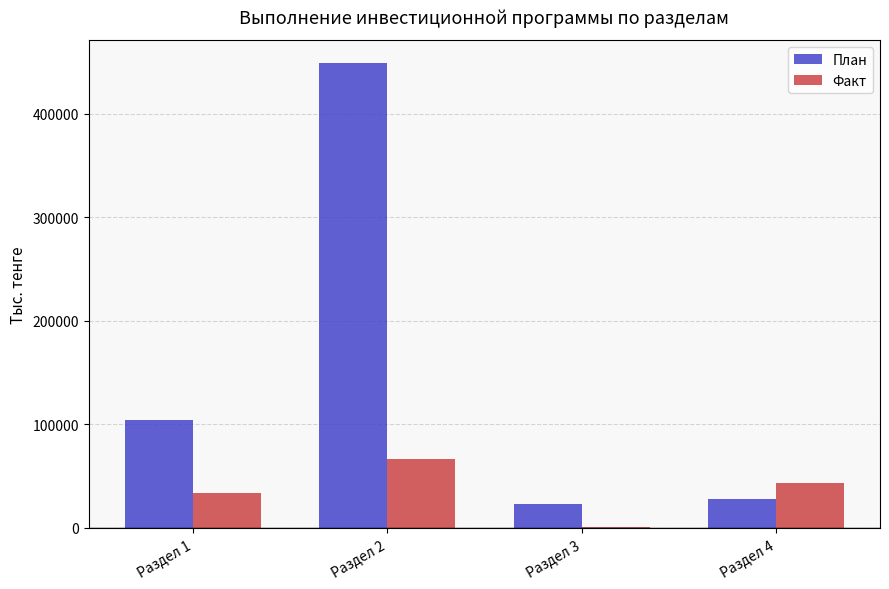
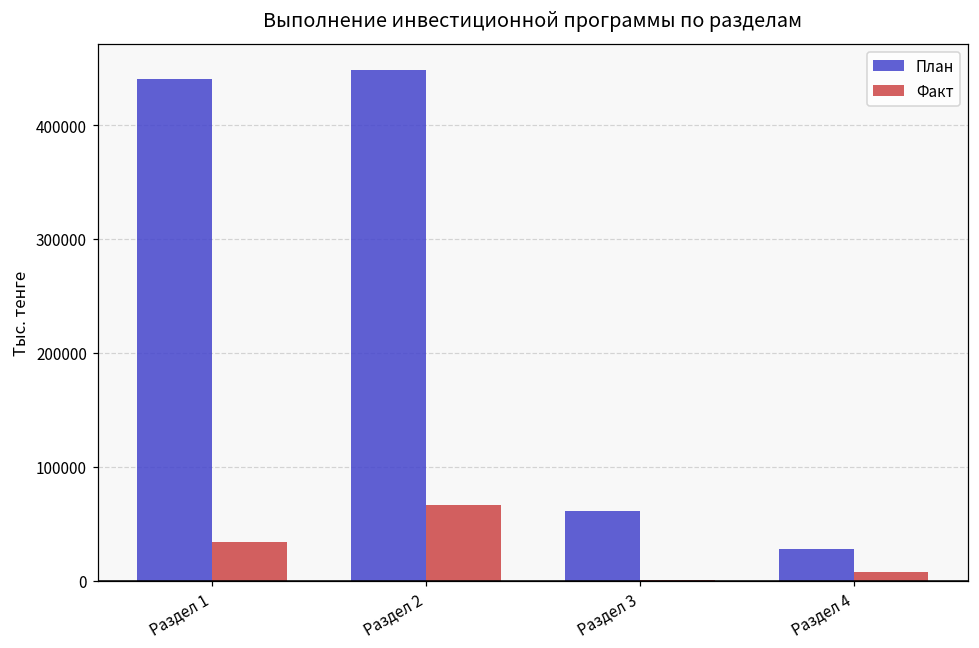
  {
    "План": {
-     "Раздел 1": 105000,
+     "Раздел 1": 440000,
      "Раздел 2": 449000,
-     "Раздел 3": 23000,
+     "Раздел 3": 62000,
      "Раздел 4": 28000
    },
    "Факт": {
      "Раздел 1": 34000,
      "Раздел 2": 66000,
-     "Раздел 4": 43000
+     "Раздел 4": 7000
    }
  }
